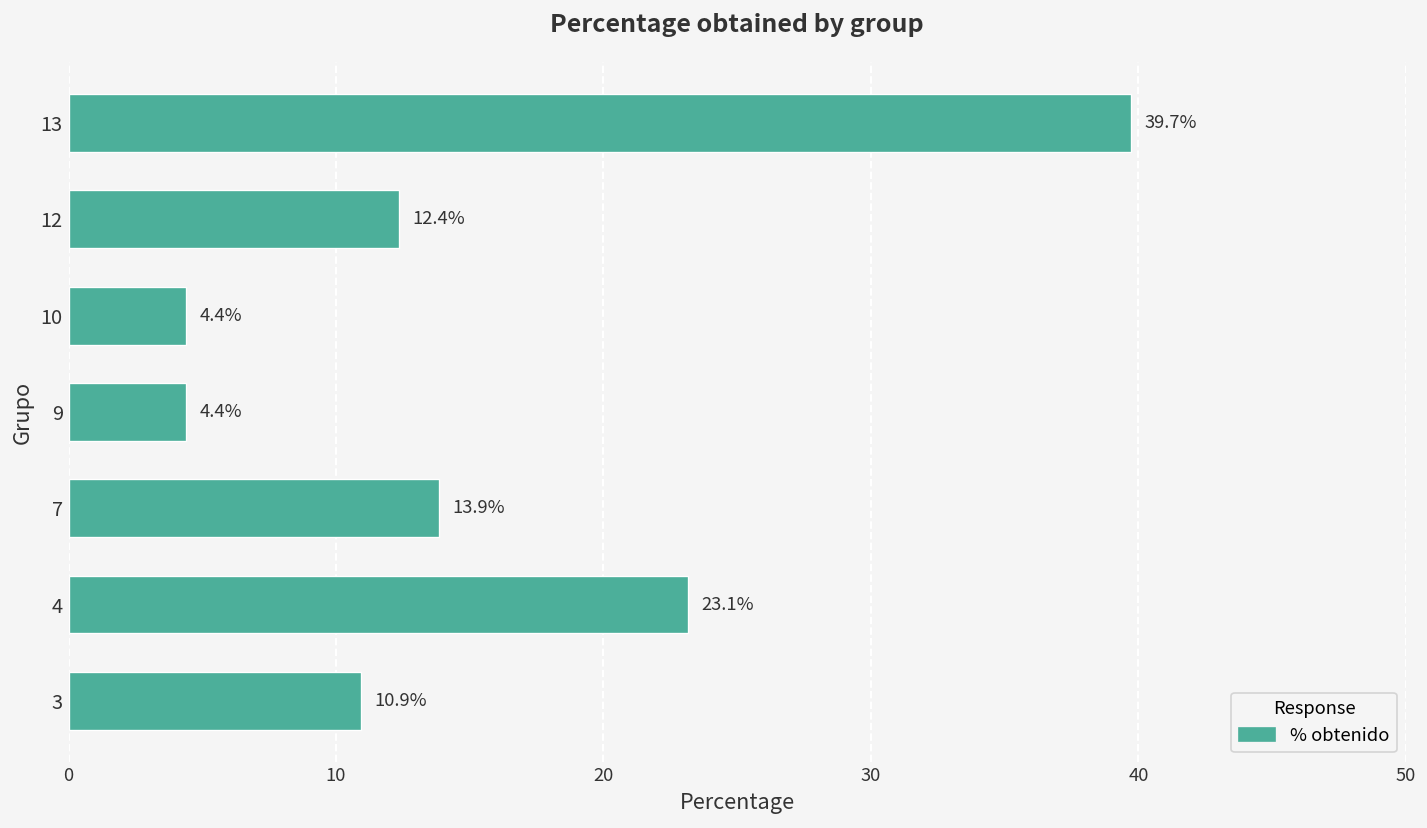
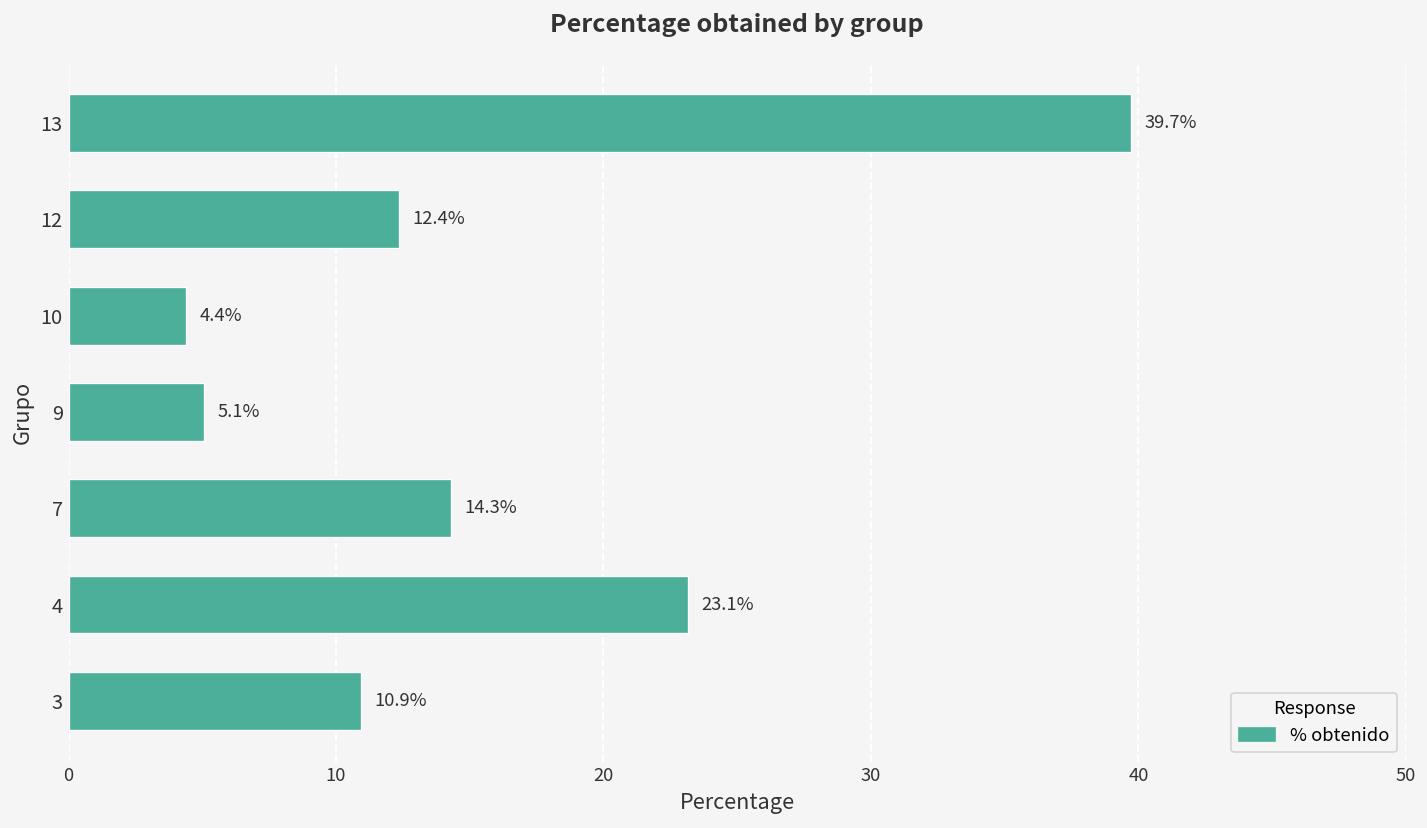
  {
    "13": "39.7%",
    "12": "12.4%",
    "10": "4.4%",
-   "9": "4.4%",
-   "7": "13.9%",
+   "9": "5.1%",
+   "7": "14.3%",
    "4": "23.1%",
    "3": "10.9%"
  }
